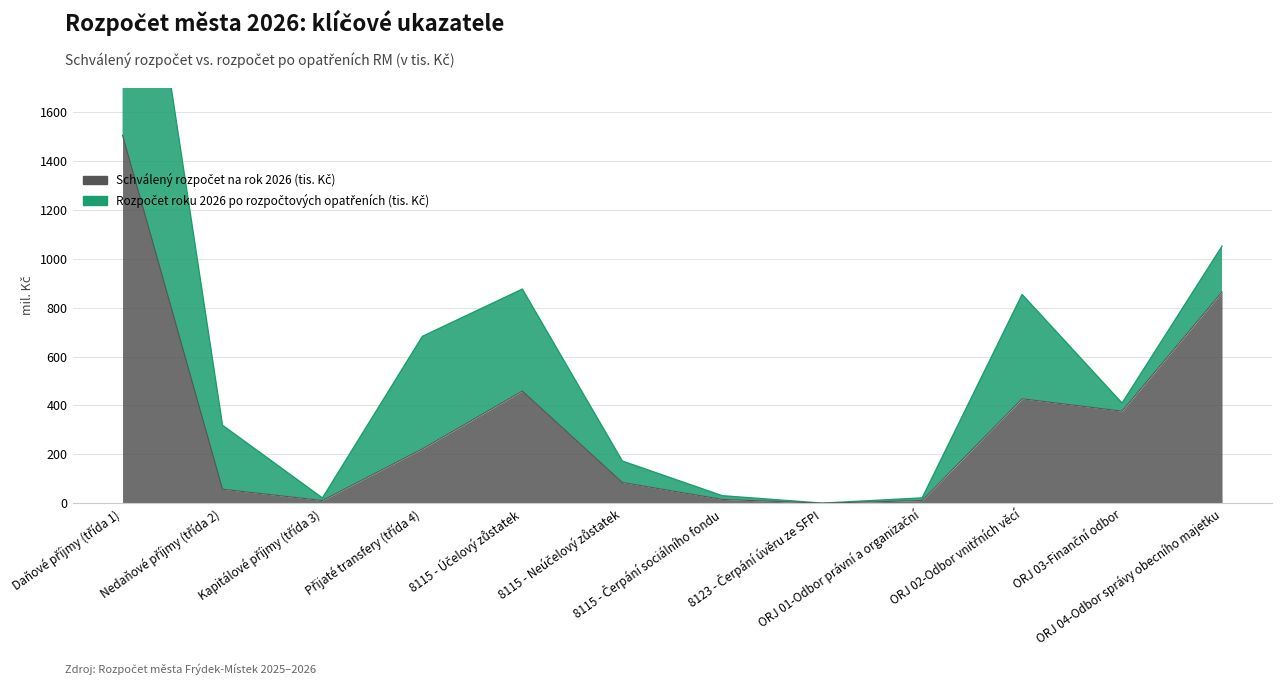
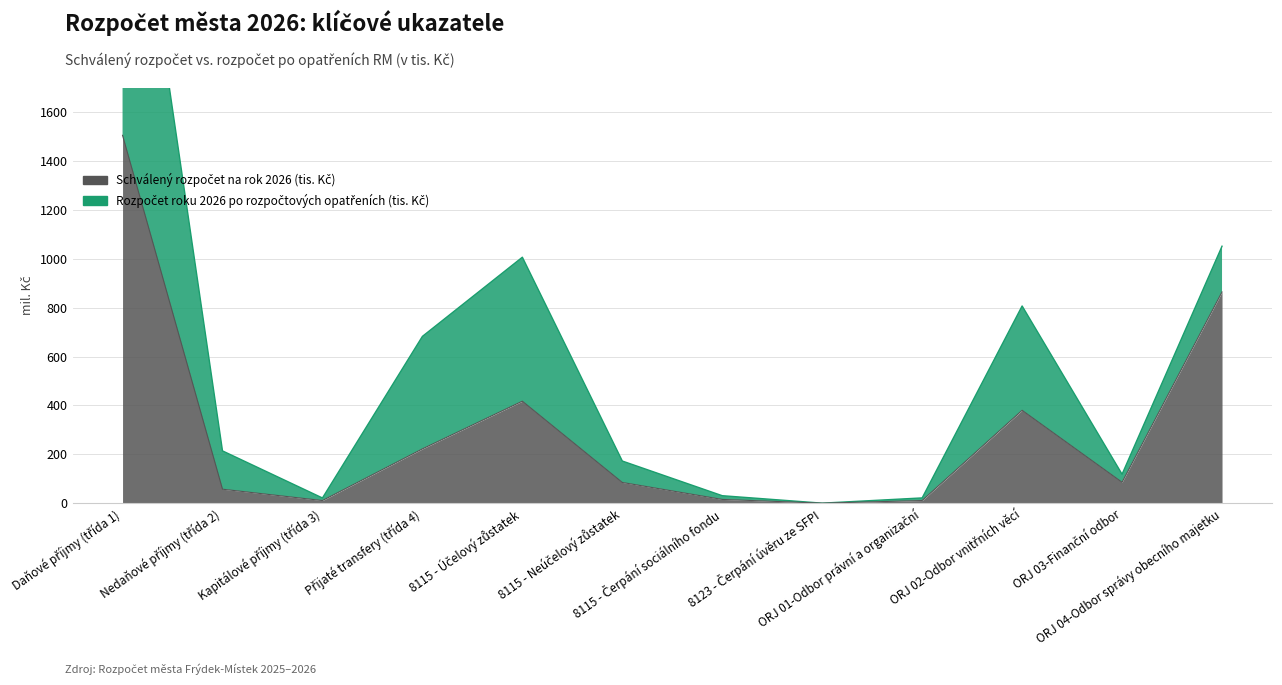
  {
    "Schválený rozpočet na rok 2026 (tis. Kč)": {
      "Daňové příjmy (třída 1)": 1510,
      "Nedaňové příjmy (třída 2)": 60,
      "Kapitálové příjmy (třída 3)": 10,
      "Přijaté transfery (třída 4)": 220,
-     "8115 - Účelový zůstatek": 460,
+     "8115 - Účelový zůstatek": 420,
      "8115 - Neúčelový zůstatek": 80,
      "8115 - Čerpání sociálního fondu": 20,
      "ORJ 01-Odbor právní a organizační": 10,
-     "ORJ 02-Odbor vnitřních věcí": 430,
-     "ORJ 03-Finanční odbor": 380,
+     "ORJ 02-Odbor vnitřních věcí": 380,
+     "ORJ 03-Finanční odbor": 90,
      "ORJ 04-Odbor správy obecního majetku": 860
    },
    "Rozpočet roku 2026 po rozpočtových opatřeních (tis. Kč)": {
-     "Nedaňové příjmy (třída 2)": 260,
+     "Nedaňové příjmy (třída 2)": 160,
      "Kapitálové příjmy (třída 3)": 10,
      "Přijaté transfery (třída 4)": 460,
-     "8115 - Účelový zůstatek": 420,
+     "8115 - Účelový zůstatek": 590,
      "8115 - Neúčelový zůstatek": 90,
      "8115 - Čerpání sociálního fondu": 20,
      "ORJ 01-Odbor právní a organizační": 10,
      "ORJ 02-Odbor vnitřních věcí": 430,
      "ORJ 03-Finanční odbor": 30,
      "ORJ 04-Odbor správy obecního majetku": 190
    }
  }
